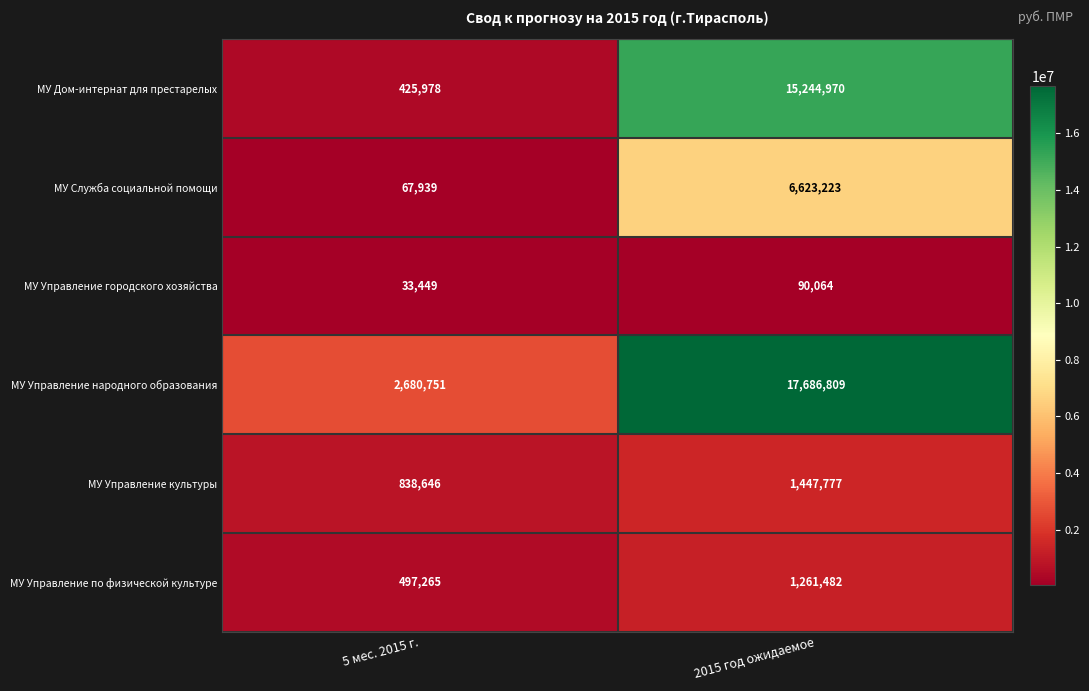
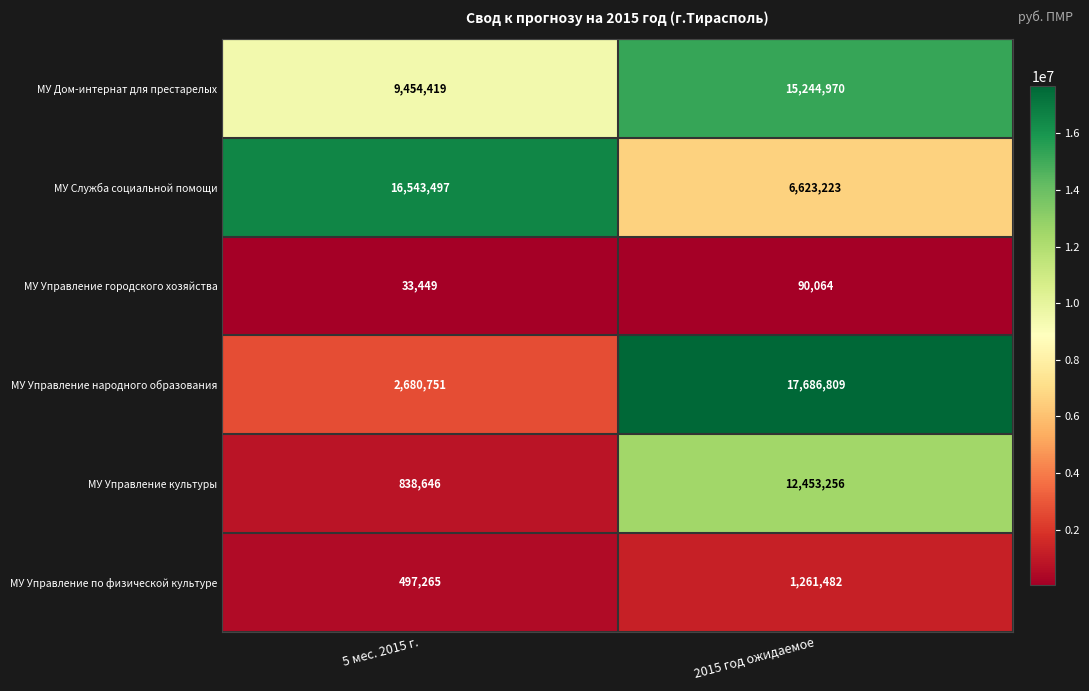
  {
    "МУ Дом-интернат для престарелых": {
-     "5 мес. 2015 г.": "425,978",
+     "5 мес. 2015 г.": "9,454,419",
      "2015 год ожидаемое": "15,244,970"
    },
    "МУ Служба социальной помощи": {
-     "5 мес. 2015 г.": "67,939",
+     "5 мес. 2015 г.": "16,543,497",
      "2015 год ожидаемое": "6,623,223"
    },
    "МУ Управление городского хозяйства": {
      "5 мес. 2015 г.": "33,449",
      "2015 год ожидаемое": "90,064"
    },
    "МУ Управление народного образования": {
      "5 мес. 2015 г.": "2,680,751",
      "2015 год ожидаемое": "17,686,809"
    },
    "МУ Управление культуры": {
      "5 мес. 2015 г.": "838,646",
-     "2015 год ожидаемое": "1,447,777"
+     "2015 год ожидаемое": "12,453,256"
    },
    "МУ Управление по физической культуре": {
      "5 мес. 2015 г.": "497,265",
      "2015 год ожидаемое": "1,261,482"
    }
  }
